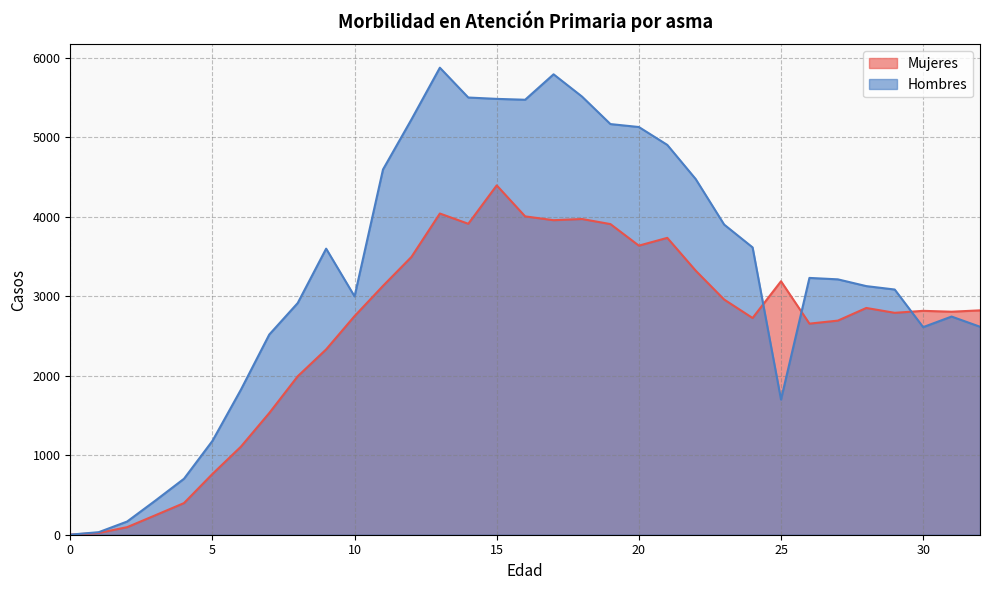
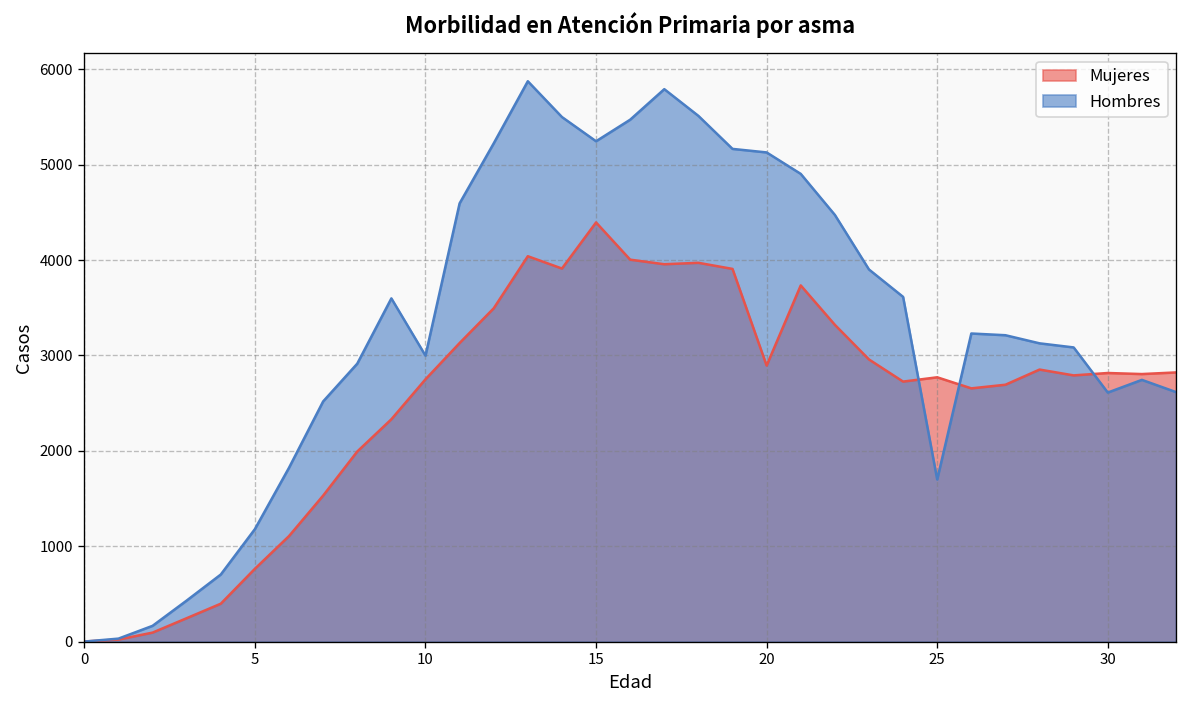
  {
    "Mujeres": {
      "5": 800,
      "10": 2800,
      "15": 4400,
-     "20": 3600,
-     "25": 3200,
+     "20": 2900,
+     "25": 2800,
      "30": 2800
    },
    "Hombres": {
      "5": 1200,
      "10": 3000,
-     "15": 5500,
+     "15": 5200,
      "20": 5100,
      "25": 1700,
      "30": 2600
    }
  }
